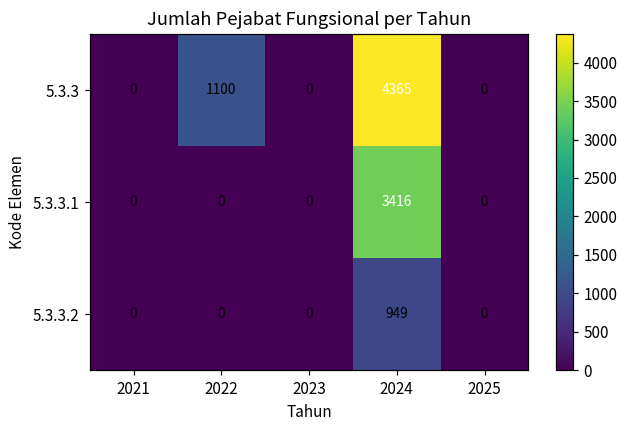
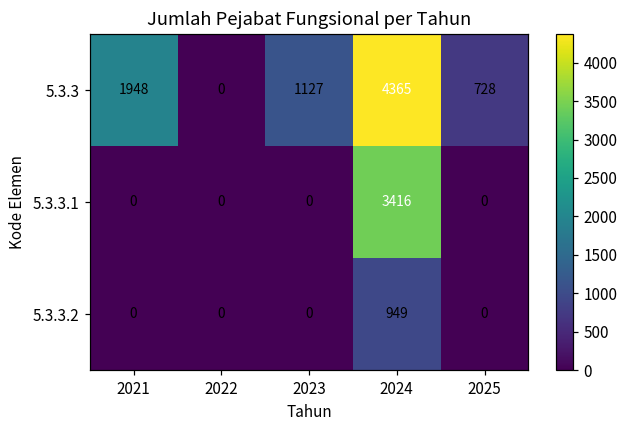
  {
    "5.3.3": {
-     "2021": 0,
-     "2022": 1100,
-     "2023": 0,
+     "2021": 1948,
+     "2022": 0,
+     "2023": 1127,
      "2024": 4365,
-     "2025": 0
+     "2025": 728
    },
    "5.3.3.1": {
      "2021": 0,
      "2022": 0,
      "2023": 0,
      "2024": 3416,
      "2025": 0
    },
    "5.3.3.2": {
      "2021": 0,
      "2022": 0,
      "2023": 0,
      "2024": 949,
      "2025": 0
    }
  }
